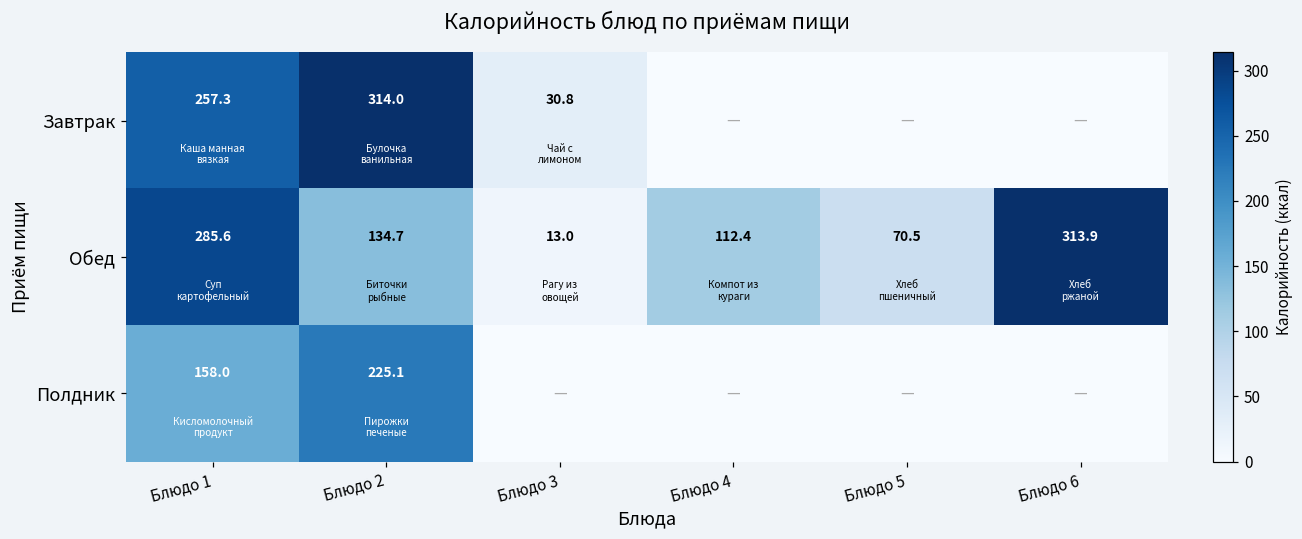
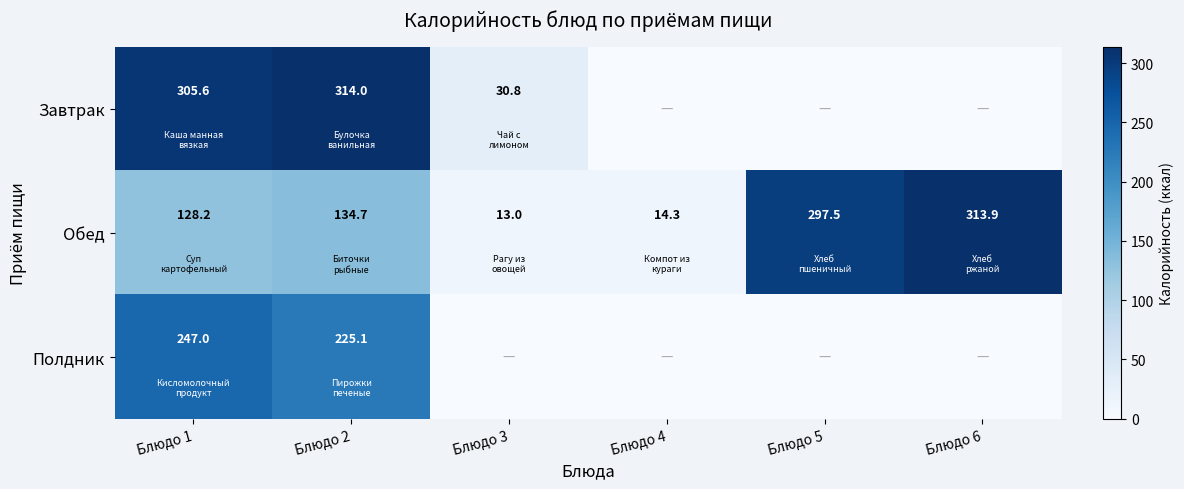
  {
    "Завтрак": {
-     "Блюдо 1": 257.3
+     "Блюдо 1": 305.6
    },
    "Обед": {
-     "Блюдо 1": 285.6,
-     "Блюдо 4": 112.4,
-     "Блюдо 5": 70.5
+     "Блюдо 1": 128.2,
+     "Блюдо 4": 14.3,
+     "Блюдо 5": 297.5
    },
    "Полдник": {
-     "Блюдо 1": 158.0
+     "Блюдо 1": 247.0
    }
  }
